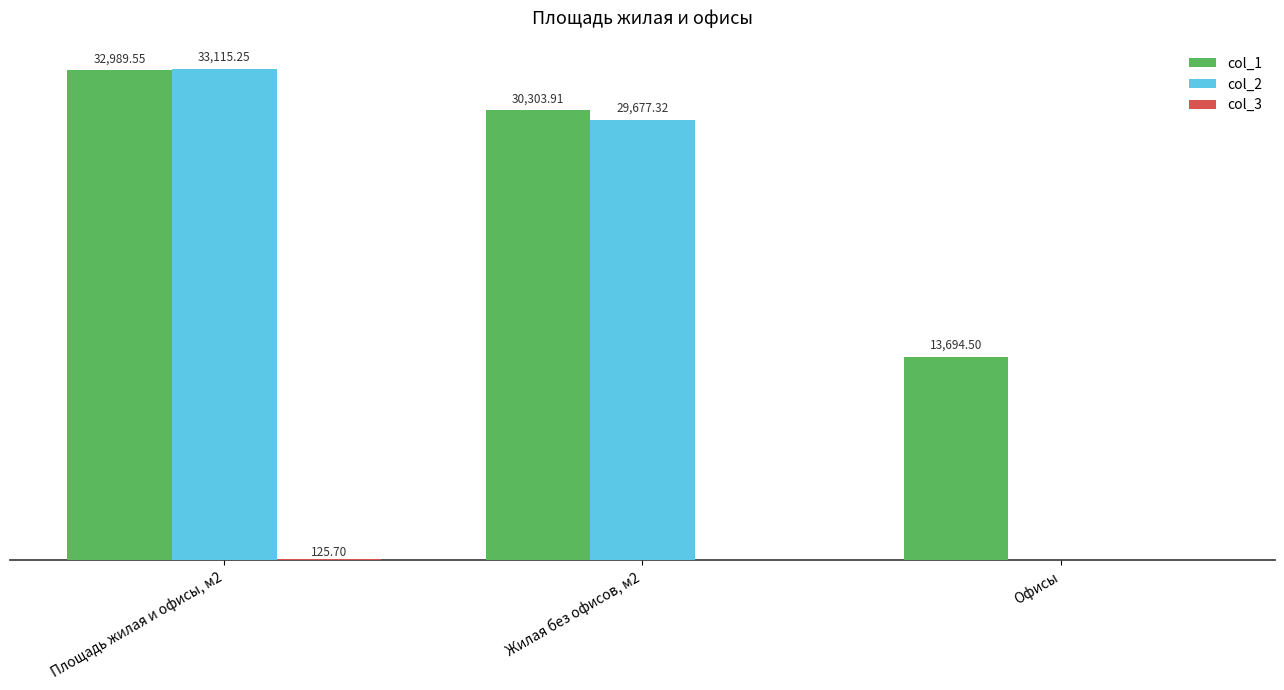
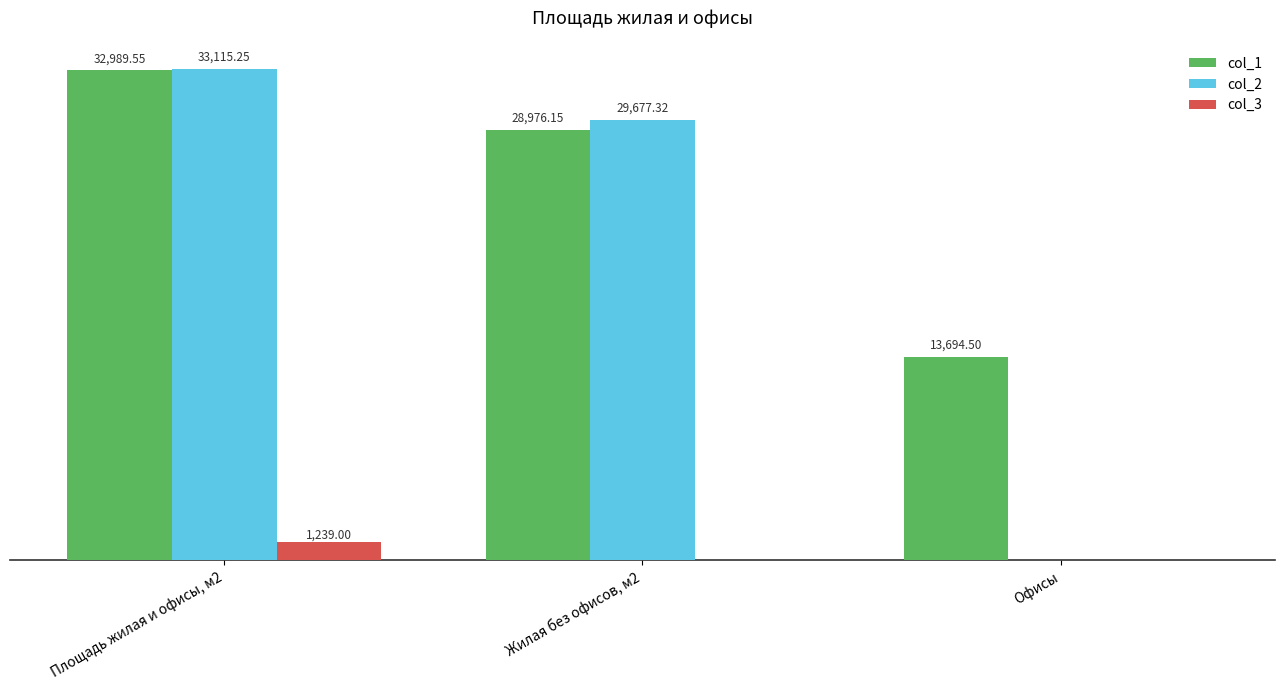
  {
    "col_1": {
      "Площадь жилая и офисы, м2": "32,989.55",
-     "Жилая без офисов, м2": "30,303.91",
+     "Жилая без офисов, м2": "28,976.15",
      "Офисы": "13,694.50"
    },
    "col_2": {
      "Площадь жилая и офисы, м2": "33,115.25",
      "Жилая без офисов, м2": "29,677.32"
    },
    "col_3": {
-     "Площадь жилая и офисы, м2": "125.70"
+     "Площадь жилая и офисы, м2": "1,239.00"
    }
  }
